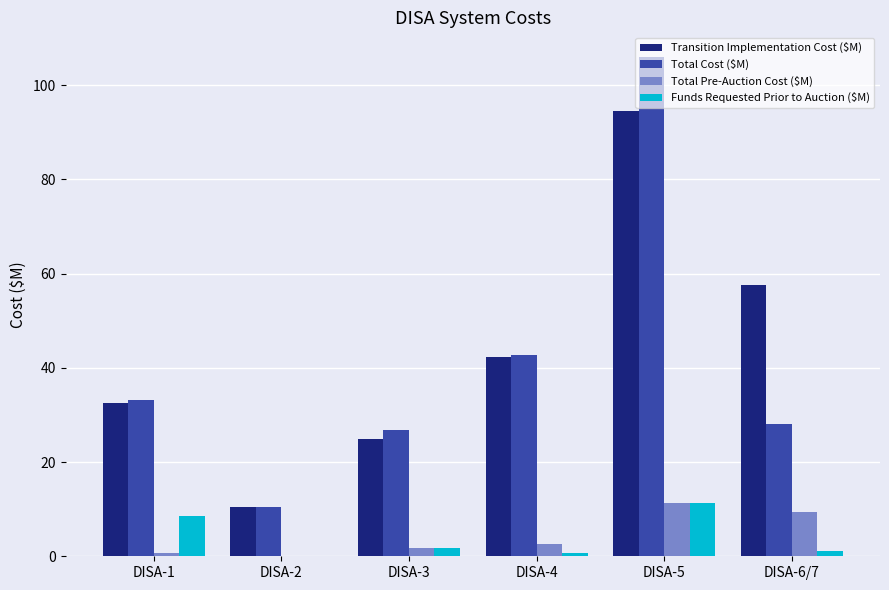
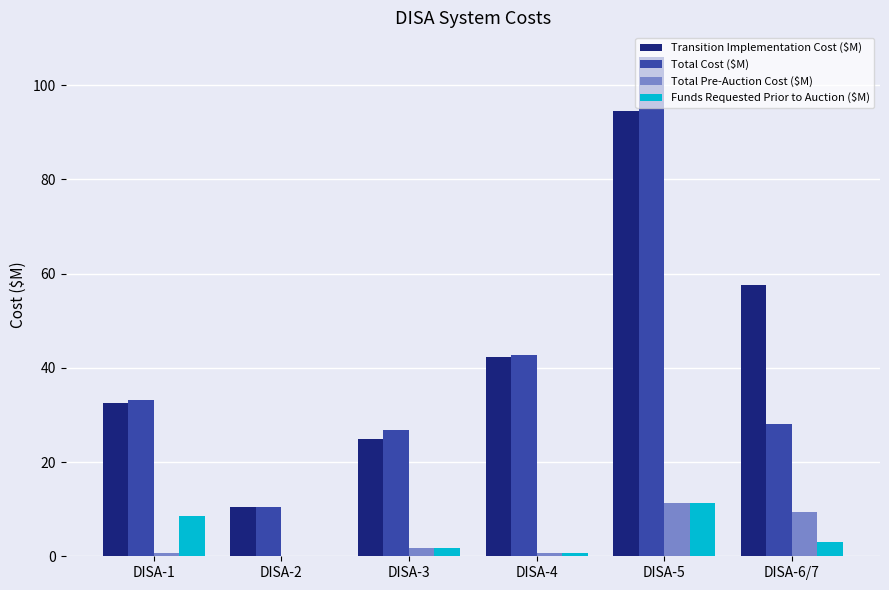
  {
    "Transition Implementation Cost ($M)": {
      "DISA-1": 33,
      "DISA-2": 10,
      "DISA-3": 25,
      "DISA-4": 42,
      "DISA-5": 95,
      "DISA-6/7": 58
    },
    "Total Cost ($M)": {
      "DISA-1": 33,
      "DISA-2": 10,
      "DISA-3": 27,
      "DISA-4": 43,
      "DISA-6/7": 28
    },
    "Total Pre-Auction Cost ($M)": {
      "DISA-1": 1,
      "DISA-2": 0,
      "DISA-3": 2,
-     "DISA-4": 3,
+     "DISA-4": 1,
      "DISA-5": 11,
      "DISA-6/7": 10
    },
    "Funds Requested Prior to Auction ($M)": {
      "DISA-1": 9,
      "DISA-2": 0,
      "DISA-3": 2,
      "DISA-4": 1,
      "DISA-5": 11,
-     "DISA-6/7": 1
+     "DISA-6/7": 3
    }
  }
